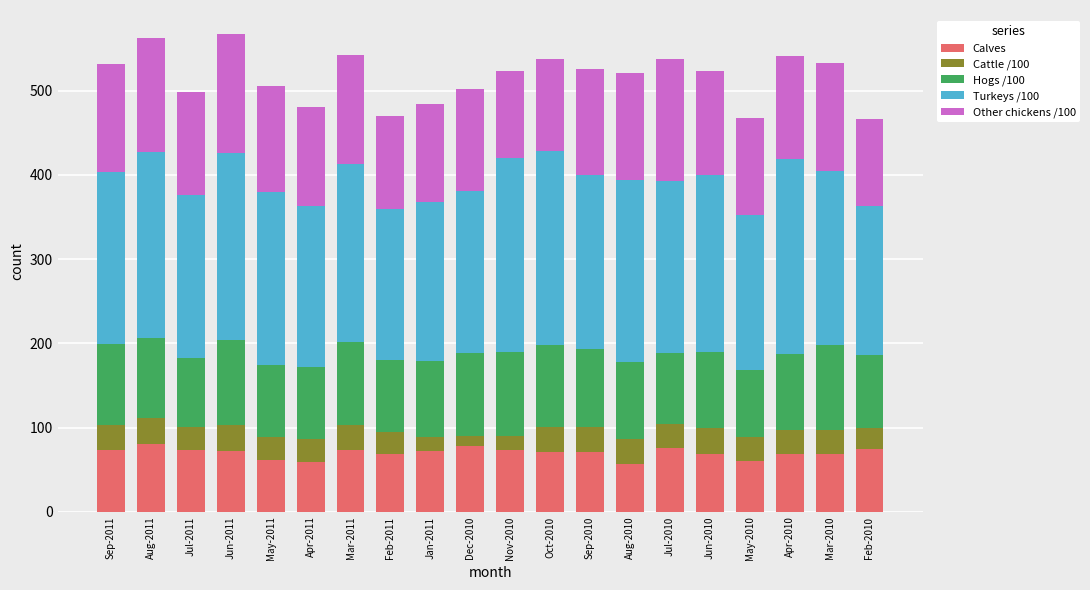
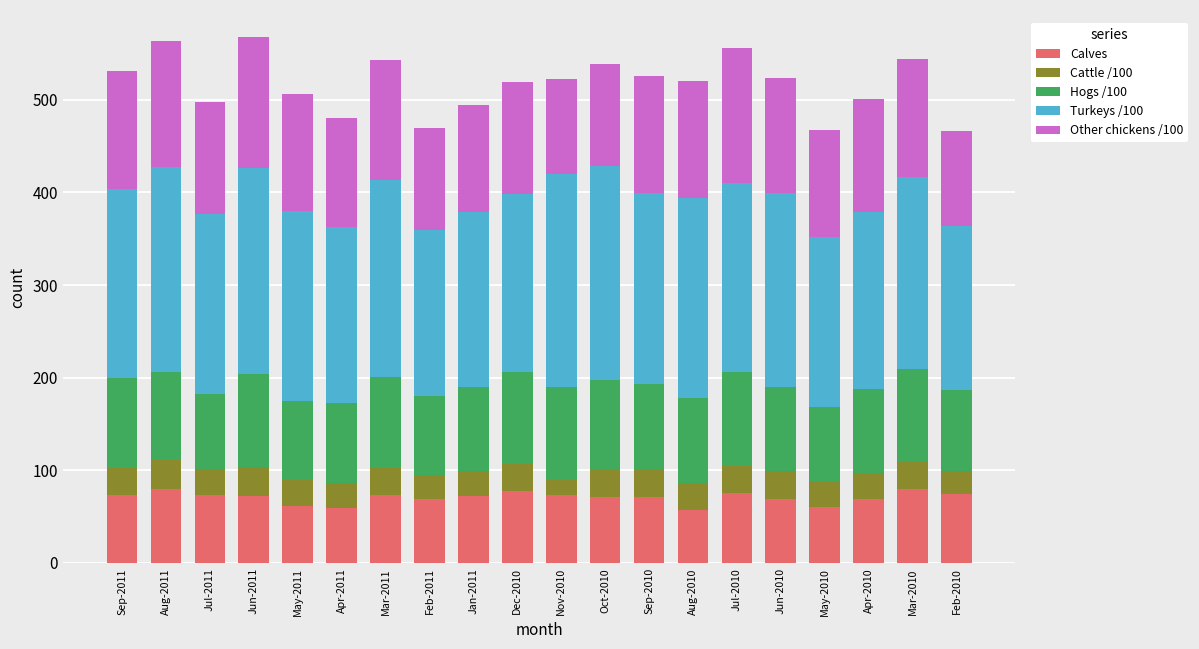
  {
    "Calves": {
      "Sep-2011": 70,
      "Aug-2011": 80,
      "Jul-2011": 70,
      "Jun-2011": 70,
      "May-2011": 60,
      "Apr-2011": 60,
      "Mar-2011": 70,
      "Feb-2011": 70,
      "Jan-2011": 70,
      "Dec-2010": 80,
      "Nov-2010": 70,
      "Oct-2010": 70,
      "Sep-2010": 70,
      "Aug-2010": 60,
      "Jul-2010": 80,
      "Jun-2010": 70,
      "May-2010": 60,
      "Apr-2010": 70,
-     "Mar-2010": 70,
+     "Mar-2010": 80,
      "Feb-2010": 70
    },
    "Cattle /100": {
      "Sep-2011": 30,
      "Aug-2011": 30,
      "Jul-2011": 30,
      "Jun-2011": 30,
      "May-2011": 30,
      "Apr-2011": 30,
      "Mar-2011": 30,
      "Feb-2011": 30,
-     "Jan-2011": 20,
-     "Dec-2010": 10,
+     "Jan-2011": 30,
+     "Dec-2010": 30,
      "Nov-2010": 20,
      "Oct-2010": 30,
      "Sep-2010": 30,
      "Aug-2010": 30,
      "Jul-2010": 30,
      "Jun-2010": 30,
      "May-2010": 30,
      "Apr-2010": 30,
      "Mar-2010": 30,
      "Feb-2010": 30
    },
    "Hogs /100": {
      "Sep-2011": 100,
      "Aug-2011": 100,
      "Jul-2011": 80,
      "Jun-2011": 100,
      "May-2011": 90,
      "Apr-2011": 90,
      "Mar-2011": 100,
      "Feb-2011": 90,
      "Jan-2011": 90,
      "Dec-2010": 100,
      "Nov-2010": 100,
      "Oct-2010": 100,
      "Sep-2010": 90,
      "Aug-2010": 90,
-     "Jul-2010": 80,
+     "Jul-2010": 100,
      "Jun-2010": 90,
      "May-2010": 80,
      "Apr-2010": 90,
      "Mar-2010": 100,
      "Feb-2010": 90
    },
    "Turkeys /100": {
      "Sep-2011": 200,
      "Aug-2011": 220,
      "Jul-2011": 190,
      "Jun-2011": 220,
      "May-2011": 210,
      "Apr-2011": 190,
      "Mar-2011": 210,
      "Feb-2011": 180,
      "Jan-2011": 190,
      "Dec-2010": 190,
      "Nov-2010": 230,
      "Oct-2010": 230,
      "Sep-2010": 210,
      "Aug-2010": 220,
      "Jul-2010": 200,
      "Jun-2010": 210,
      "May-2010": 180,
-     "Apr-2010": 230,
+     "Apr-2010": 190,
      "Mar-2010": 210,
      "Feb-2010": 180
    },
    "Other chickens /100": {
      "Sep-2011": 130,
      "Aug-2011": 140,
      "Jul-2011": 120,
      "Jun-2011": 140,
      "May-2011": 130,
      "Apr-2011": 120,
      "Mar-2011": 130,
      "Feb-2011": 110,
      "Jan-2011": 120,
      "Dec-2010": 120,
      "Nov-2010": 100,
      "Oct-2010": 110,
      "Sep-2010": 130,
      "Aug-2010": 130,
      "Jul-2010": 150,
      "Jun-2010": 120,
      "May-2010": 120,
      "Apr-2010": 120,
      "Mar-2010": 130,
      "Feb-2010": 100
    }
  }
